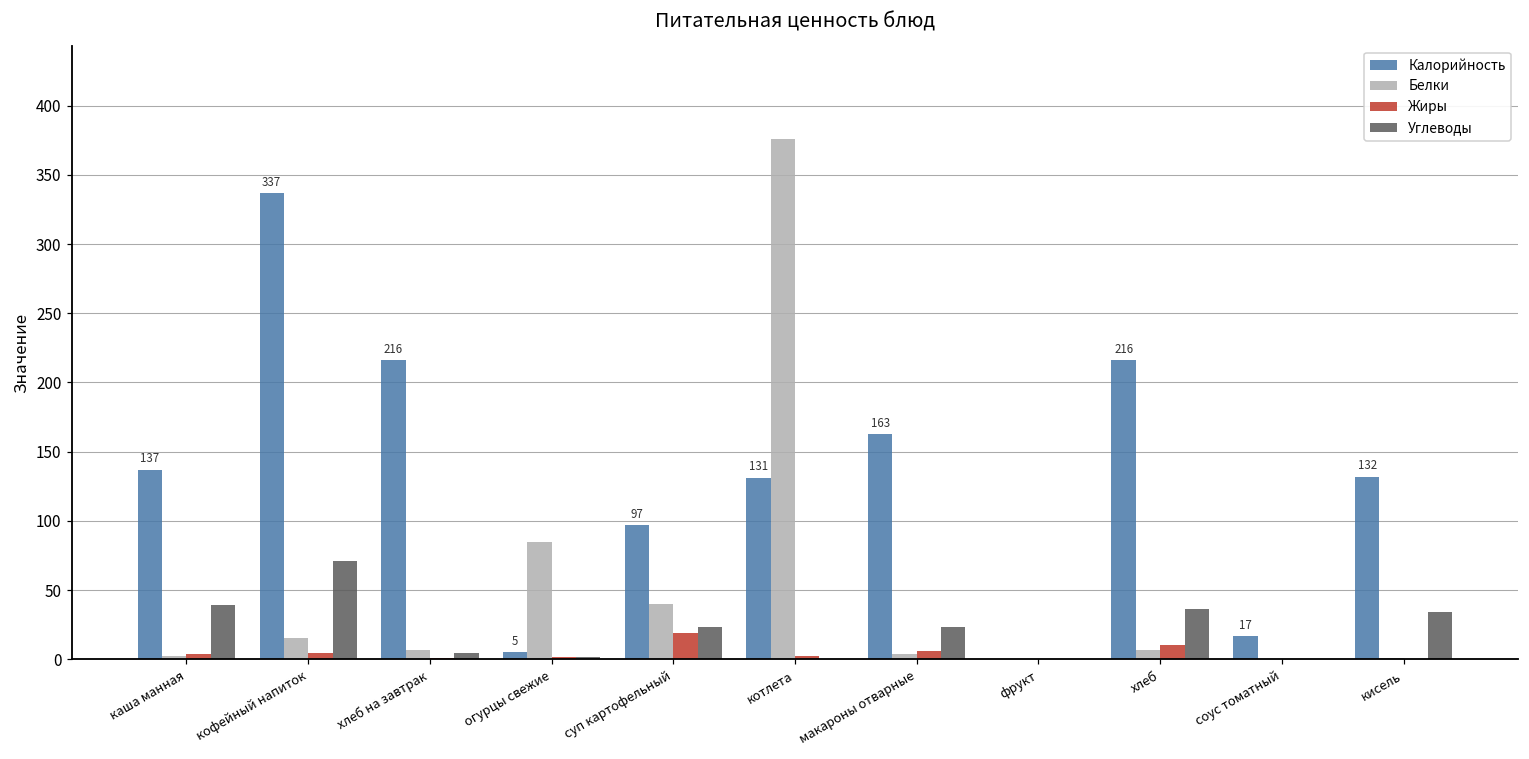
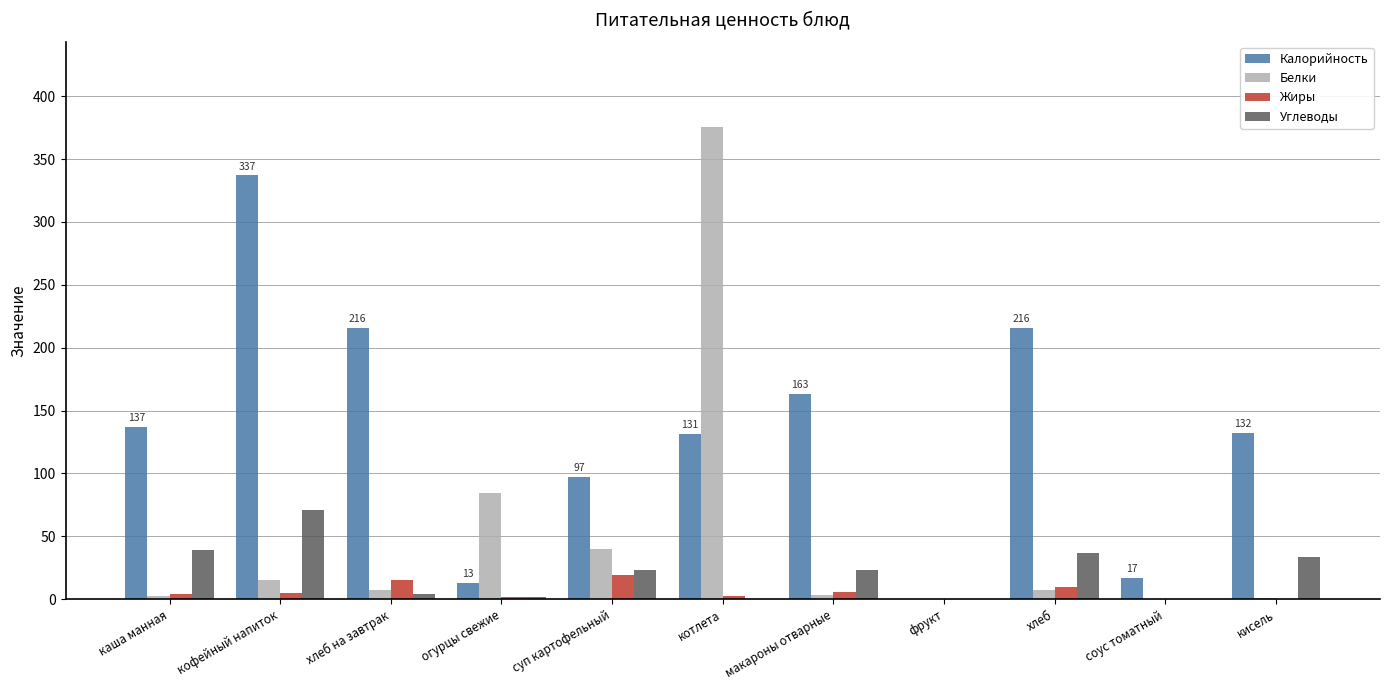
  {
    "Калорийность": {
      "каша манная": 137,
      "кофейный напиток": 337,
      "хлеб на завтрак": 216,
-     "огурцы свежие": 5,
+     "огурцы свежие": 13,
      "суп картофельный": 97,
      "котлета": 131,
      "макароны отварные": 163,
      "хлеб": 216,
      "соус томатный": 17,
      "кисель": 132
    },
    "Белки": {
      "каша манная": 2,
      "кофейный напиток": 15,
      "хлеб на завтрак": 7,
      "огурцы свежие": 85,
      "суп картофельный": 40,
      "котлета": 376,
      "макароны отварные": 3,
      "фрукт": 0,
      "хлеб": 7,
      "соус томатный": 0
    },
    "Жиры": {
      "каша манная": 4,
      "кофейный напиток": 5,
-     "хлеб на завтрак": 1,
+     "хлеб на завтрак": 15,
      "суп картофельный": 19,
      "котлета": 2,
      "макароны отварные": 6,
      "фрукт": 0,
      "хлеб": 10,
      "соус томатный": 0
    },
    "Углеводы": {
      "каша манная": 39,
      "кофейный напиток": 71,
      "хлеб на завтрак": 4,
      "суп картофельный": 23,
      "котлета": 0,
      "макароны отварные": 23,
      "фрукт": 0,
      "хлеб": 36,
      "соус томатный": 0,
      "кисель": 34
    }
  }
